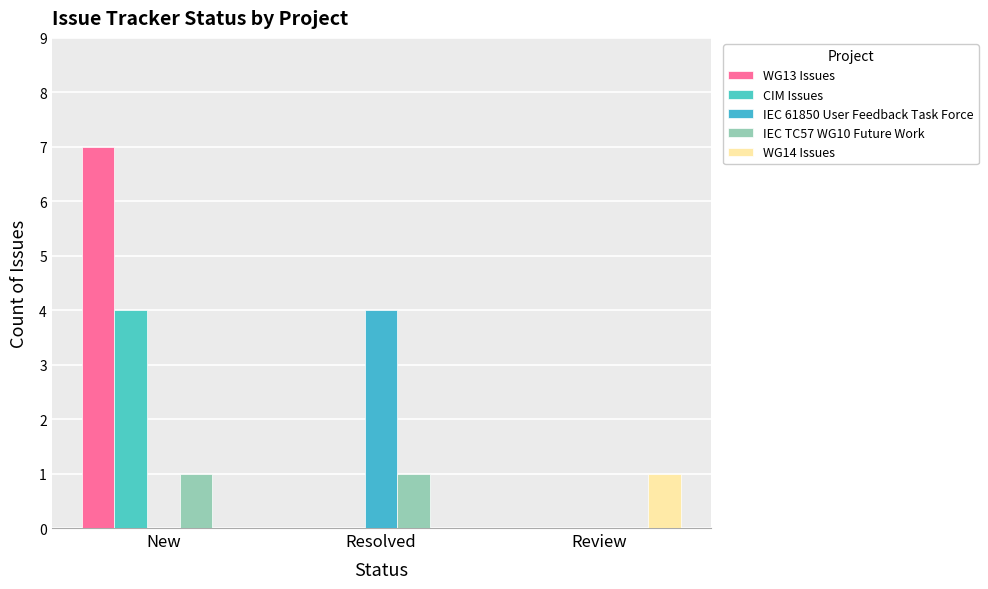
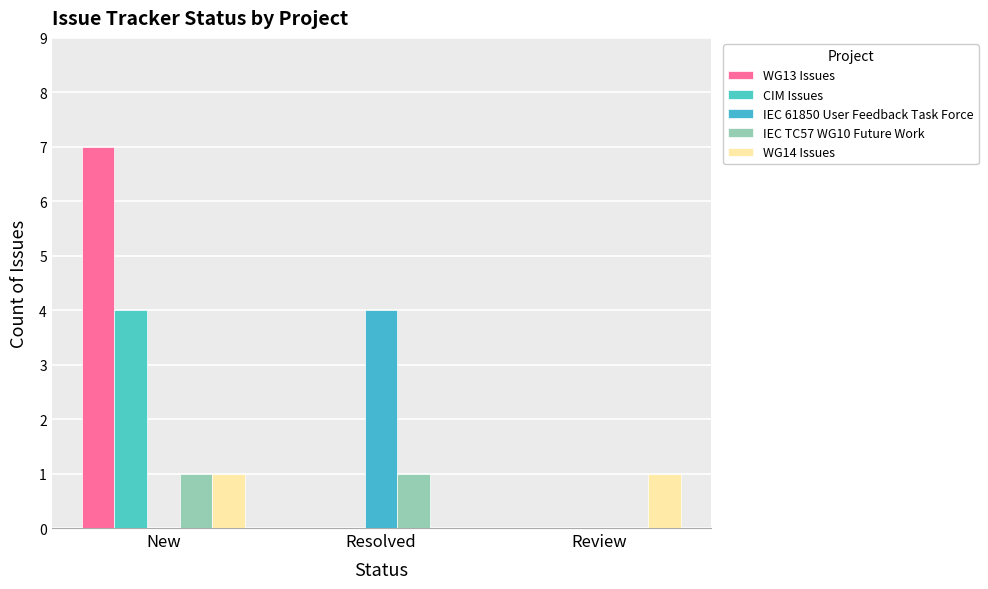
  {
    "WG13 Issues": {
      "New": 7,
      "Resolved": 0,
      "Review": 0
    },
    "IEC TC57 WG10 Future Work": {
      "New": 1,
      "Resolved": 1,
      "Review": 0
    },
    "WG14 Issues": {
-     "New": 0,
+     "New": 1,
      "Resolved": 0,
      "Review": 1
    }
  }
